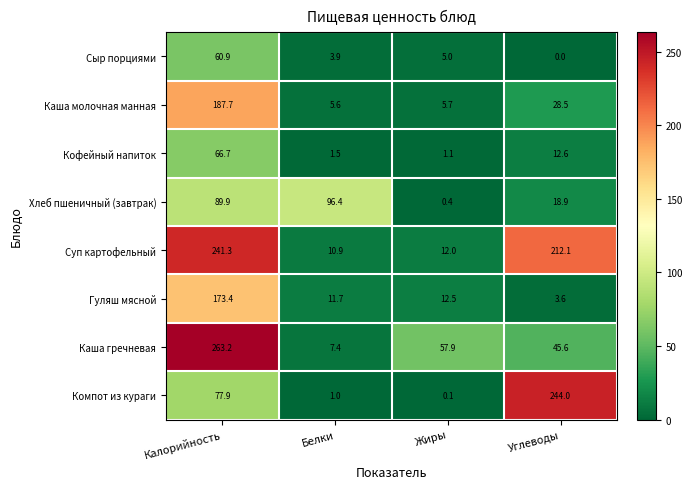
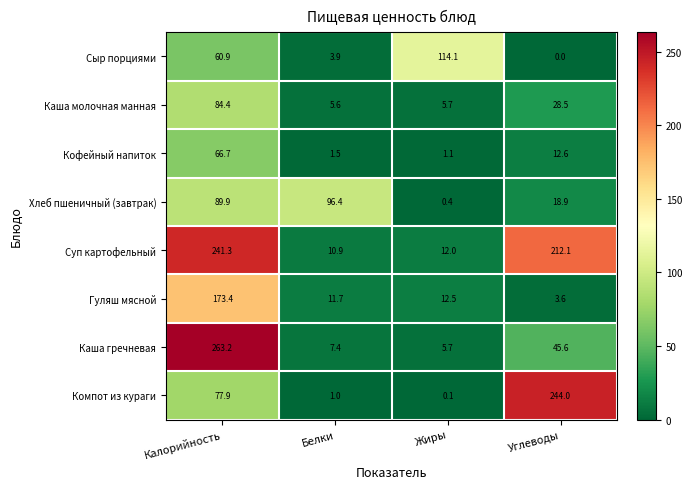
  {
    "Сыр порциями": {
      "Калорийность": 60.9,
      "Белки": 3.9,
-     "Жиры": 5.0,
+     "Жиры": 114.1,
      "Углеводы": 0.0
    },
    "Каша молочная манная": {
-     "Калорийность": 187.7,
+     "Калорийность": 84.4,
      "Белки": 5.6,
      "Жиры": 5.7,
      "Углеводы": 28.5
    },
    "Кофейный напиток": {
      "Калорийность": 66.7,
      "Белки": 1.5,
      "Жиры": 1.1,
      "Углеводы": 12.6
    },
    "Хлеб пшеничный (завтрак)": {
      "Калорийность": 89.9,
      "Белки": 96.4,
      "Жиры": 0.4,
      "Углеводы": 18.9
    },
    "Суп картофельный": {
      "Калорийность": 241.3,
      "Белки": 10.9,
      "Жиры": 12.0,
      "Углеводы": 212.1
    },
    "Гуляш мясной": {
      "Калорийность": 173.4,
      "Белки": 11.7,
      "Жиры": 12.5,
      "Углеводы": 3.6
    },
    "Каша гречневая": {
      "Калорийность": 263.2,
      "Белки": 7.4,
-     "Жиры": 57.9,
+     "Жиры": 5.7,
      "Углеводы": 45.6
    },
    "Компот из кураги": {
      "Калорийность": 77.9,
      "Белки": 1.0,
      "Жиры": 0.1,
      "Углеводы": 244.0
    }
  }
